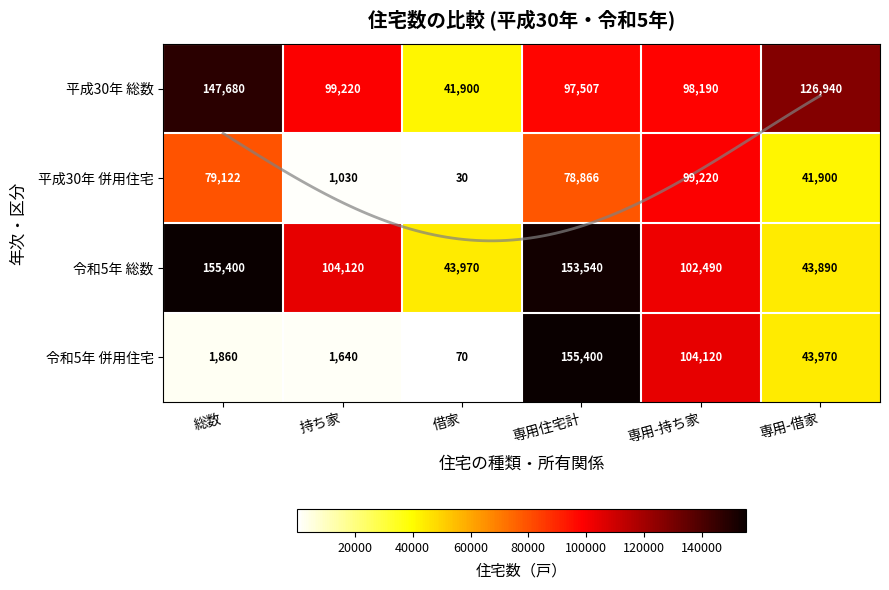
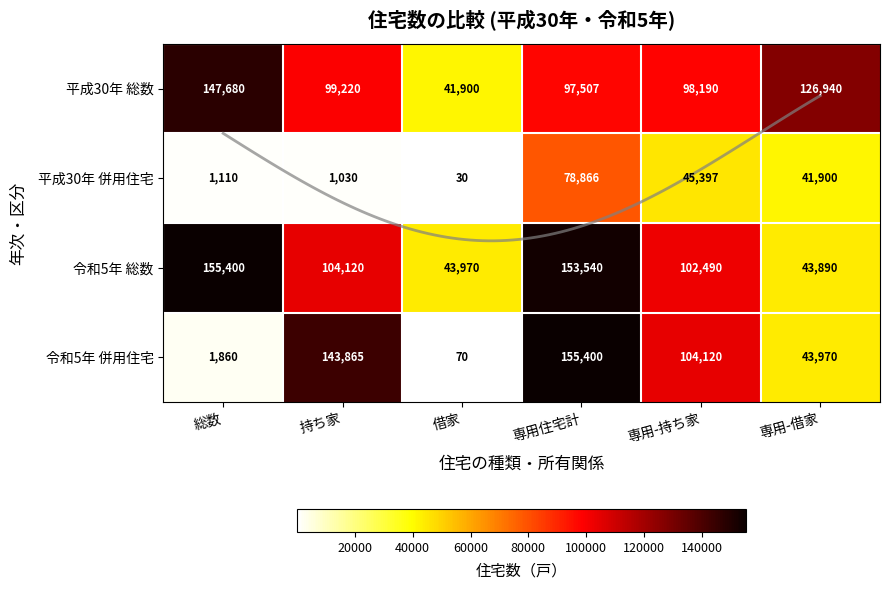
  {
    "平成30年 総数": {
      "総数": "147,680",
      "持ち家": "99,220",
      "借家": "41,900",
      "専用住宅計": "97,507",
      "専用-持ち家": "98,190"
    },
    "平成30年 併用住宅": {
-     "総数": "79,122",
+     "総数": "1,110",
      "持ち家": "1,030",
      "借家": "30",
      "専用住宅計": "78,866",
-     "専用-持ち家": "99,220",
+     "専用-持ち家": "45,397",
      "専用-借家": "41,900"
    },
    "令和5年 総数": {
      "総数": "155,400",
      "持ち家": "104,120",
      "借家": "43,970",
      "専用住宅計": "153,540",
      "専用-持ち家": "102,490",
      "専用-借家": "43,890"
    },
    "令和5年 併用住宅": {
      "総数": "1,860",
-     "持ち家": "1,640",
+     "持ち家": "143,865",
      "借家": "70",
      "専用住宅計": "155,400",
      "専用-持ち家": "104,120",
      "専用-借家": "43,970"
    }
  }
